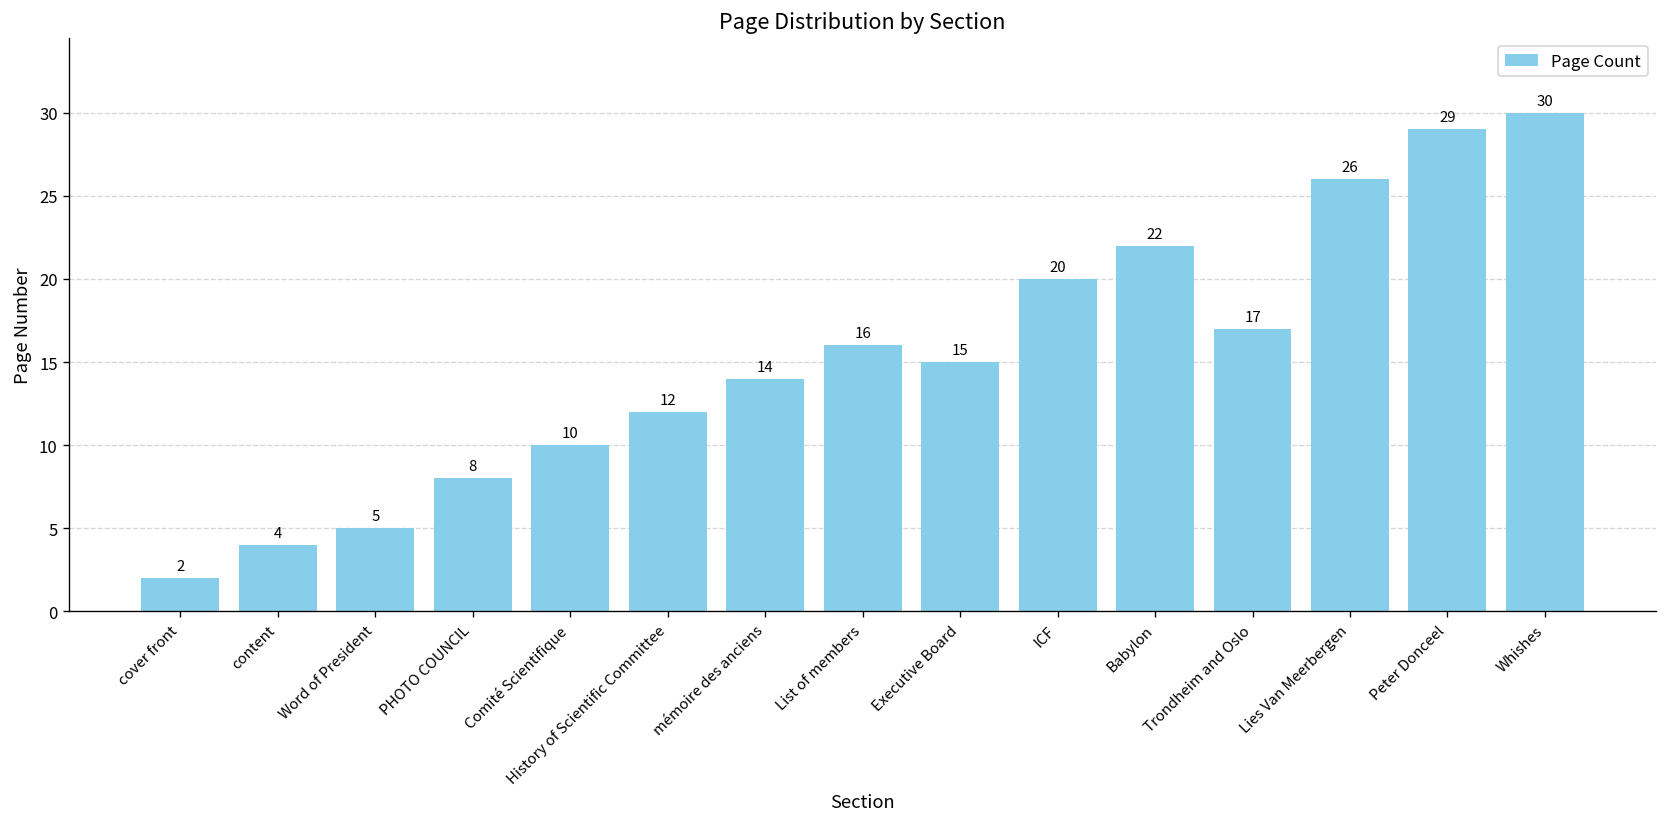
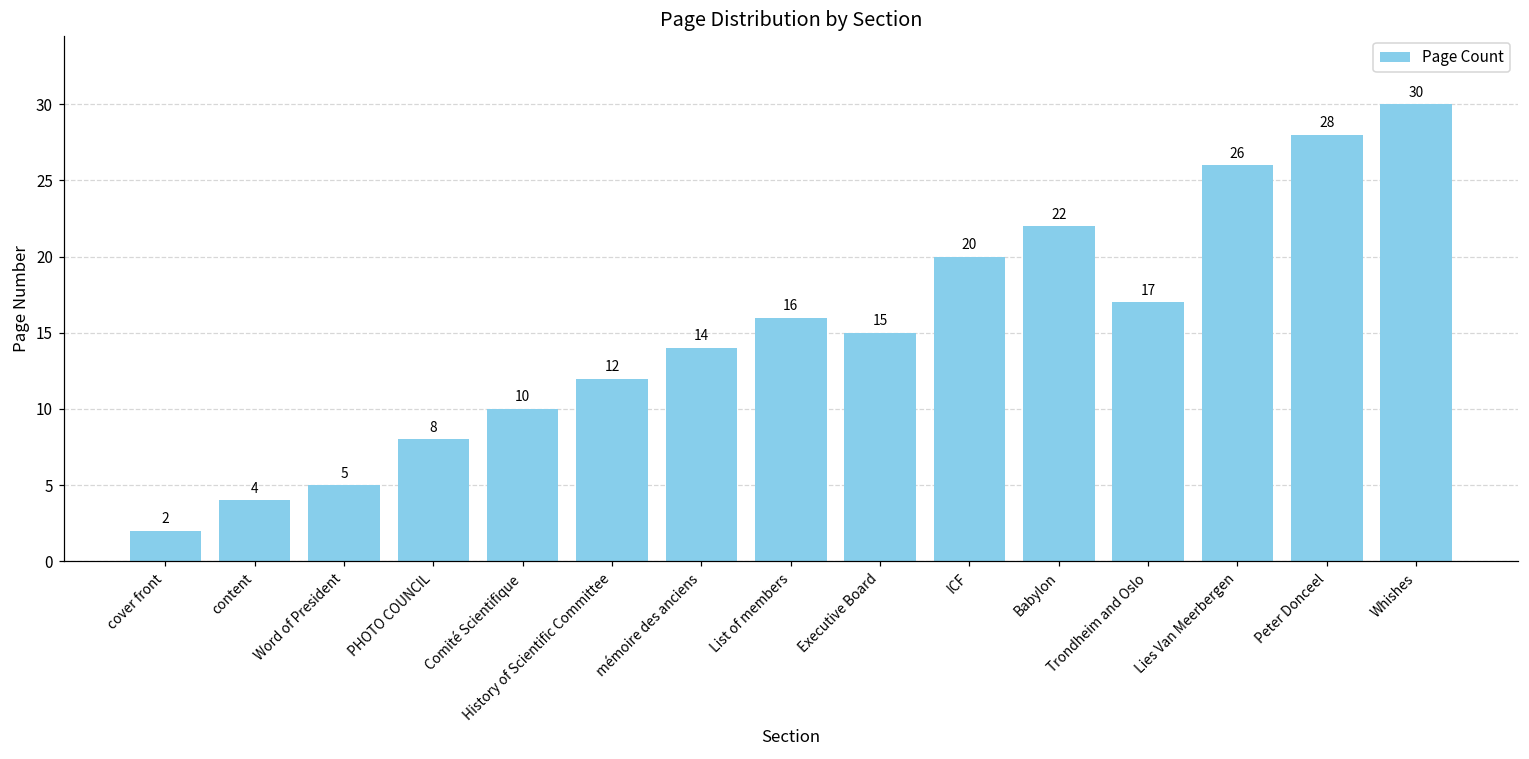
  {
    "cover front": 2,
    "content": 4,
    "Word of President": 5,
    "PHOTO COUNCIL": 8,
    "Comité Scientifique": 10,
    "History of Scientific Committee": 12,
    "mémoire des anciens": 14,
    "List of members": 16,
    "Executive Board": 15,
    "ICF": 20,
    "Babylon": 22,
    "Trondheim and Oslo": 17,
    "Lies Van Meerbergen": 26,
-   "Peter Donceel": 29,
+   "Peter Donceel": 28,
    "Whishes": 30
  }
